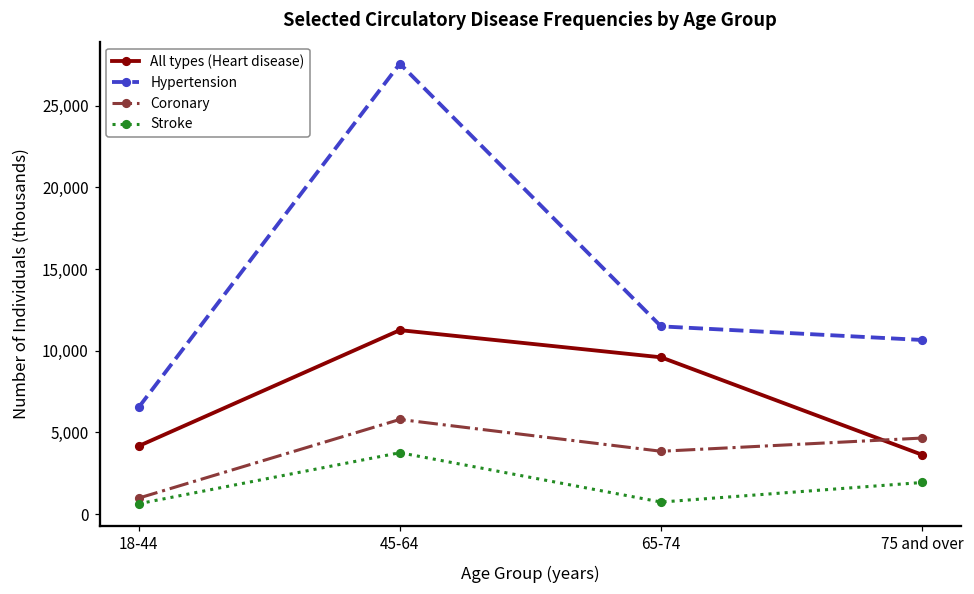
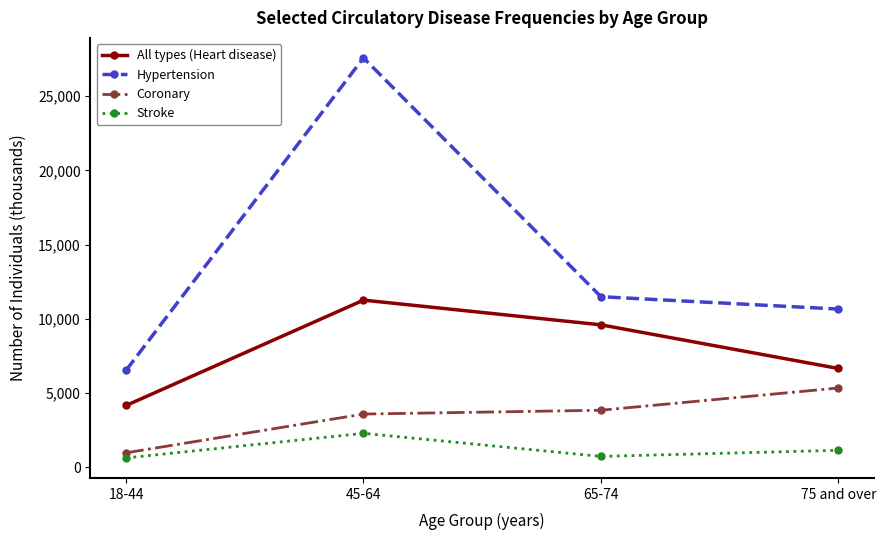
  {
    "All types (Heart disease)": {
      "18-44": "4,200",
      "45-64": "11,300",
      "65-74": "9,600",
-     "75 and over": "3,600"
+     "75 and over": "6,700"
    },
    "Hypertension": {
      "18-44": "6,500",
      "45-64": "27,600",
      "65-74": "11,500",
      "75 and over": "10,700"
    },
    "Coronary": {
      "18-44": "1,000",
-     "45-64": "5,800",
+     "45-64": "3,600",
      "65-74": "3,800",
-     "75 and over": "4,700"
+     "75 and over": "5,300"
    },
    "Stroke": {
      "18-44": "600",
-     "45-64": "3,800",
+     "45-64": "2,300",
      "65-74": "700",
-     "75 and over": "1,900"
+     "75 and over": "1,200"
    }
  }
